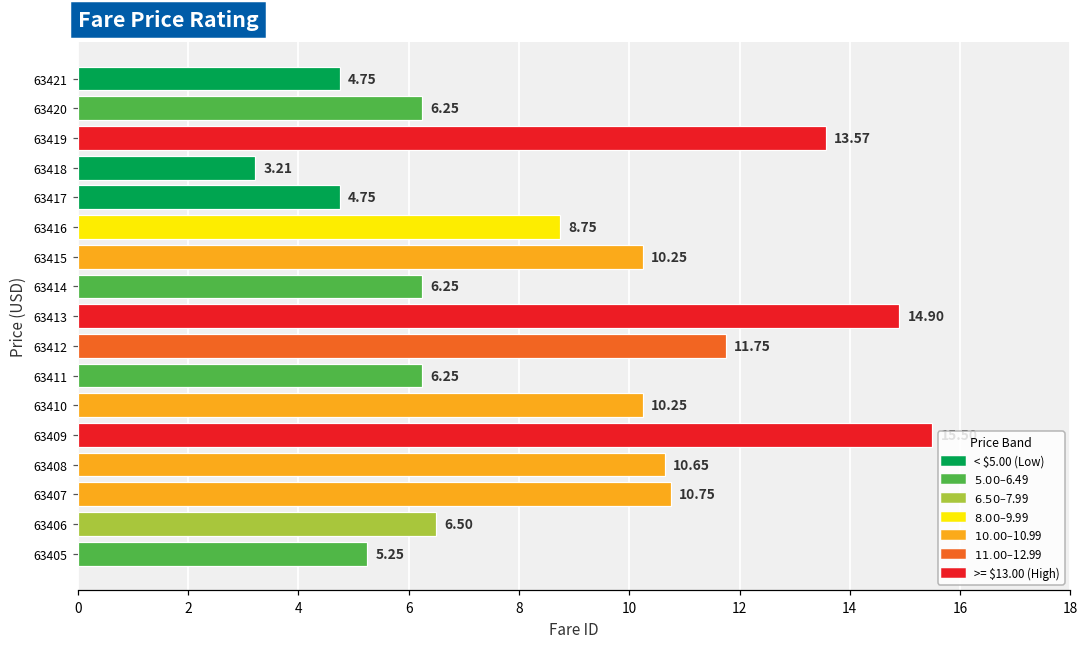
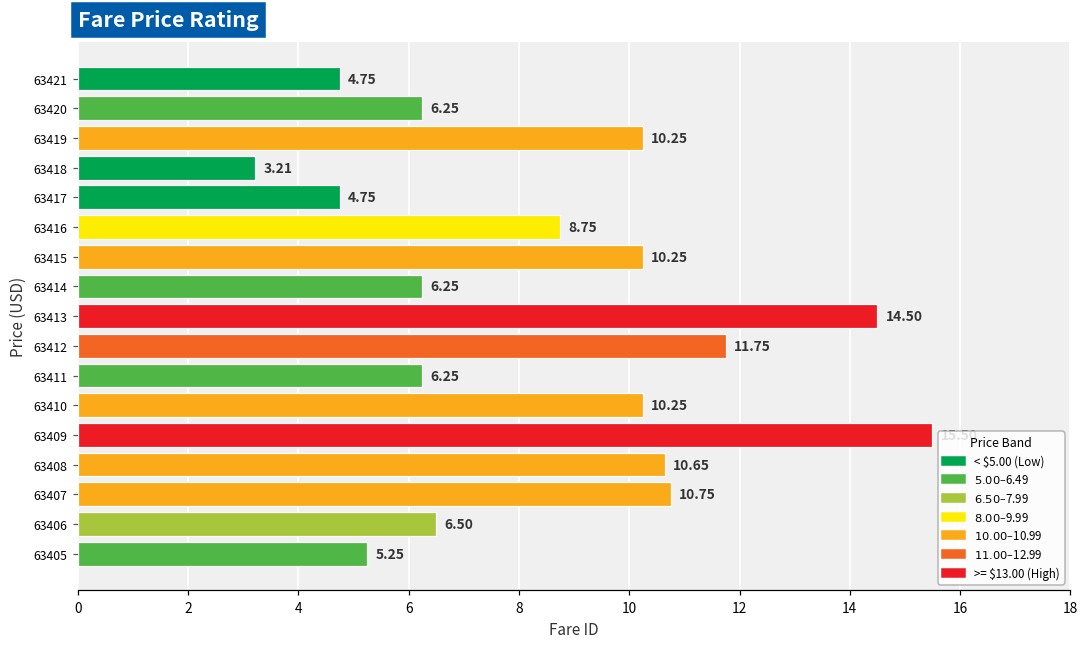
  {
    "63421": 4.75,
    "63420": 6.25,
-   "63419": 13.57,
+   "63419": 10.25,
    "63418": 3.21,
    "63417": 4.75,
    "63416": 8.75,
    "63415": 10.25,
    "63414": 6.25,
-   "63413": 14.90,
+   "63413": 14.50,
    "63412": 11.75,
    "63411": 6.25,
    "63410": 10.25,
    "63408": 10.65,
    "63407": 10.75,
    "63406": 6.50,
    "63405": 5.25
  }
